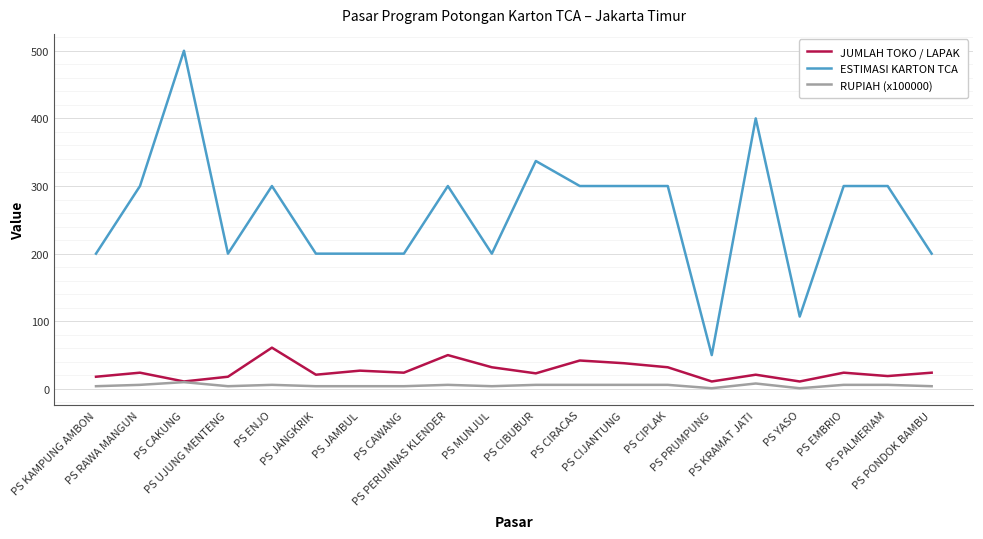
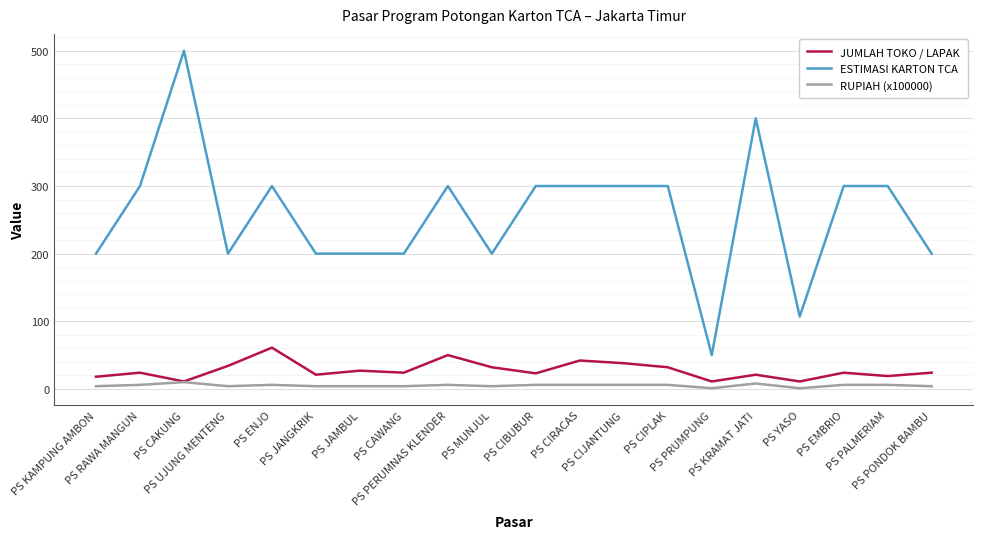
  {
    "JUMLAH TOKO / LAPAK": {
      "PS KAMPUNG AMBON": 20,
      "PS RAWA MANGUN": 20,
-     "PS UJUNG MENTENG": 20,
+     "PS UJUNG MENTENG": 30,
      "PS ENJO": 60,
      "PS JANGKRIK": 20,
      "PS JAMBUL": 30,
      "PS CAWANG": 20,
      "PS PERUMNAS KLENDER": 50,
      "PS MUNJUL": 30,
      "PS CIBUBUR": 20,
      "PS CIRACAS": 40,
      "PS CIJANTUNG": 40,
      "PS CIPLAK": 30,
      "PS PRUMPUNG": 10,
      "PS KRAMAT JATI": 20,
      "PS YASO": 10,
      "PS EMBRIO": 20,
      "PS PALMERIAM": 20,
      "PS PONDOK BAMBU": 20
    },
    "ESTIMASI KARTON TCA": {
      "PS KAMPUNG AMBON": 200,
      "PS RAWA MANGUN": 300,
      "PS CAKUNG": 500,
      "PS UJUNG MENTENG": 200,
      "PS ENJO": 300,
      "PS JANGKRIK": 200,
      "PS JAMBUL": 200,
      "PS CAWANG": 200,
      "PS PERUMNAS KLENDER": 300,
      "PS MUNJUL": 200,
-     "PS CIBUBUR": 340,
+     "PS CIBUBUR": 300,
      "PS CIRACAS": 300,
      "PS CIJANTUNG": 300,
      "PS CIPLAK": 300,
      "PS PRUMPUNG": 50,
      "PS KRAMAT JATI": 400,
      "PS YASO": 110,
      "PS EMBRIO": 300,
      "PS PALMERIAM": 300,
      "PS PONDOK BAMBU": 200
    },
    "RUPIAH (x100000)": {
      "PS KAMPUNG AMBON": 0,
      "PS RAWA MANGUN": 10,
      "PS UJUNG MENTENG": 0,
      "PS ENJO": 10,
      "PS JANGKRIK": 0,
      "PS JAMBUL": 0,
      "PS CAWANG": 0,
      "PS PERUMNAS KLENDER": 10,
      "PS MUNJUL": 0,
      "PS CIBUBUR": 10,
      "PS CIRACAS": 10,
      "PS CIJANTUNG": 10,
      "PS CIPLAK": 10,
      "PS PRUMPUNG": 0,
      "PS KRAMAT JATI": 10,
      "PS YASO": 0,
      "PS EMBRIO": 10,
      "PS PALMERIAM": 10,
      "PS PONDOK BAMBU": 0
    }
  }
